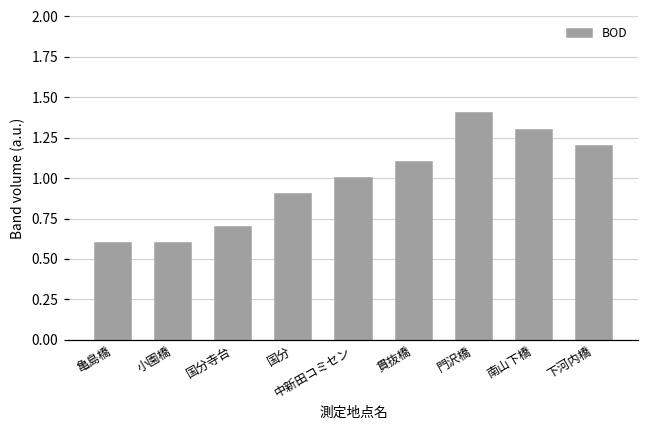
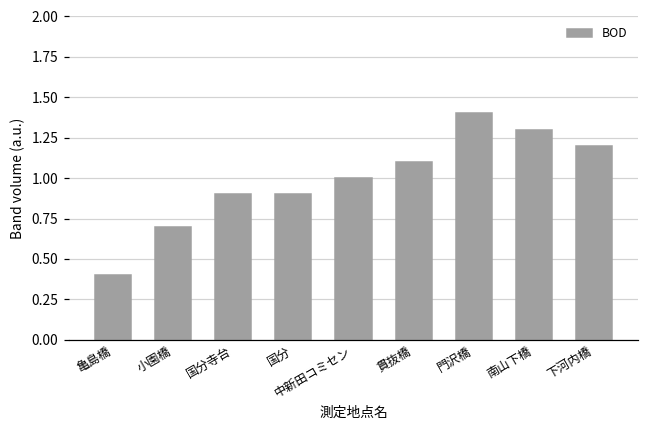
  {
-   "亀島橋": 0.6,
-   "小園橋": 0.6,
-   "国分寺台": 0.7,
+   "亀島橋": 0.4,
+   "小園橋": 0.7,
+   "国分寺台": 0.9,
    "国分": 0.9,
    "中新田コミセン": 1.0,
    "貫抜橋": 1.1,
    "門沢橋": 1.4,
    "南山下橋": 1.3,
    "下河内橋": 1.2
  }
